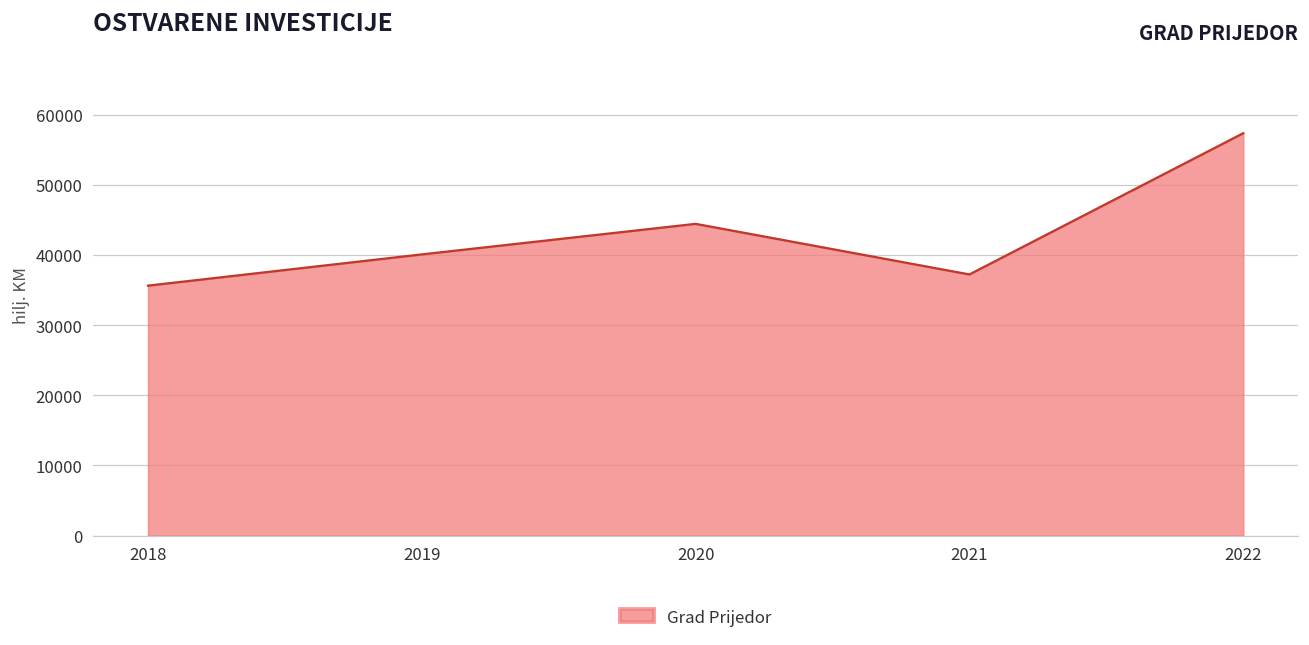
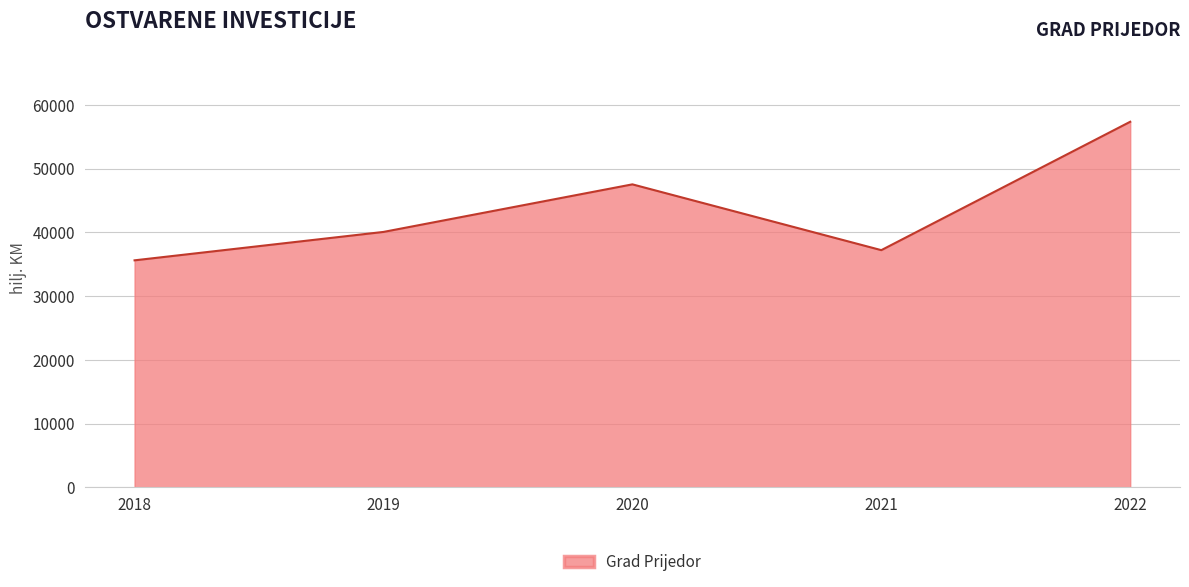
  {
    "2018": 36000,
    "2019": 40000,
-   "2020": 44000,
+   "2020": 48000,
    "2021": 37000,
    "2022": 57000
  }
